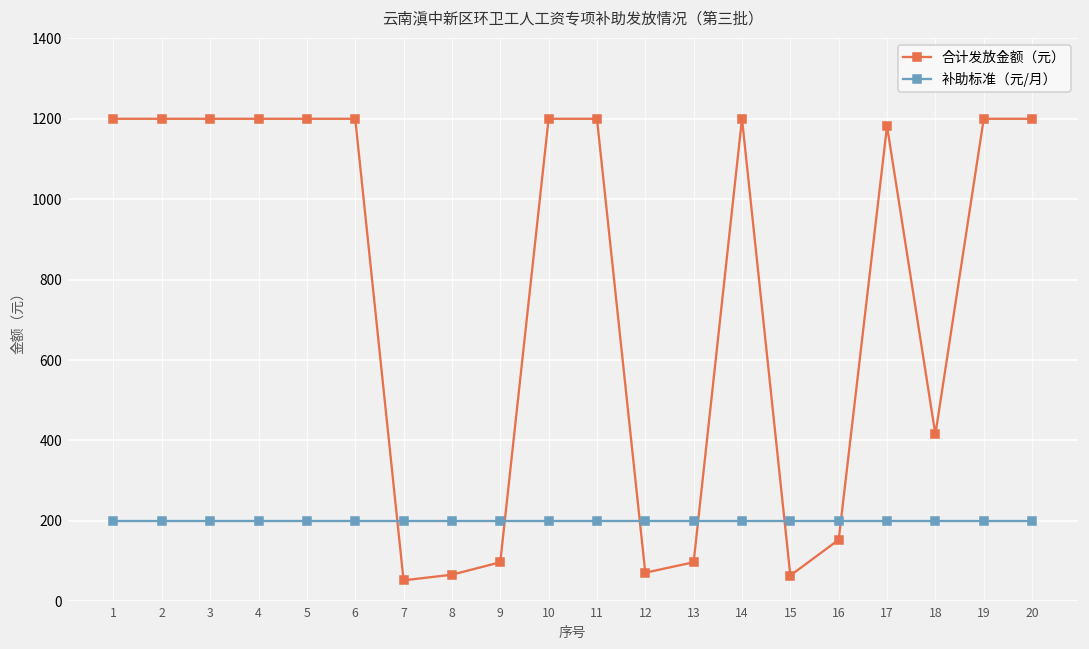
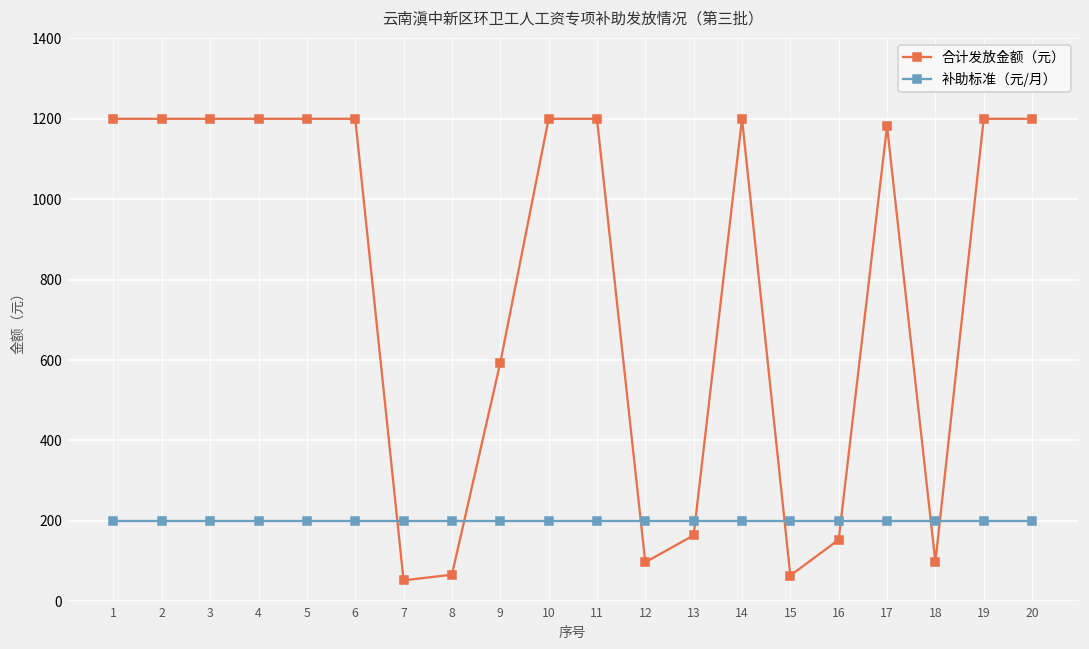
  {
    "合计发放金额（元）": {
      "1": 1200,
      "2": 1200,
      "3": 1200,
      "4": 1200,
      "5": 1200,
      "6": 1200,
      "7": 50,
      "8": 70,
-     "9": 100,
+     "9": 590,
      "10": 1200,
      "11": 1200,
-     "12": 70,
-     "13": 100,
+     "12": 100,
+     "13": 160,
      "14": 1200,
      "15": 60,
      "16": 150,
      "17": 1180,
-     "18": 420,
+     "18": 100,
      "19": 1200,
      "20": 1200
    },
    "补助标准（元/月）": {
      "1": 200,
      "2": 200,
      "3": 200,
      "4": 200,
      "5": 200,
      "6": 200,
      "7": 200,
      "8": 200,
      "9": 200,
      "10": 200,
      "11": 200,
      "12": 200,
      "13": 200,
      "14": 200,
      "15": 200,
      "16": 200,
      "17": 200,
      "18": 200,
      "19": 200,
      "20": 200
    }
  }
